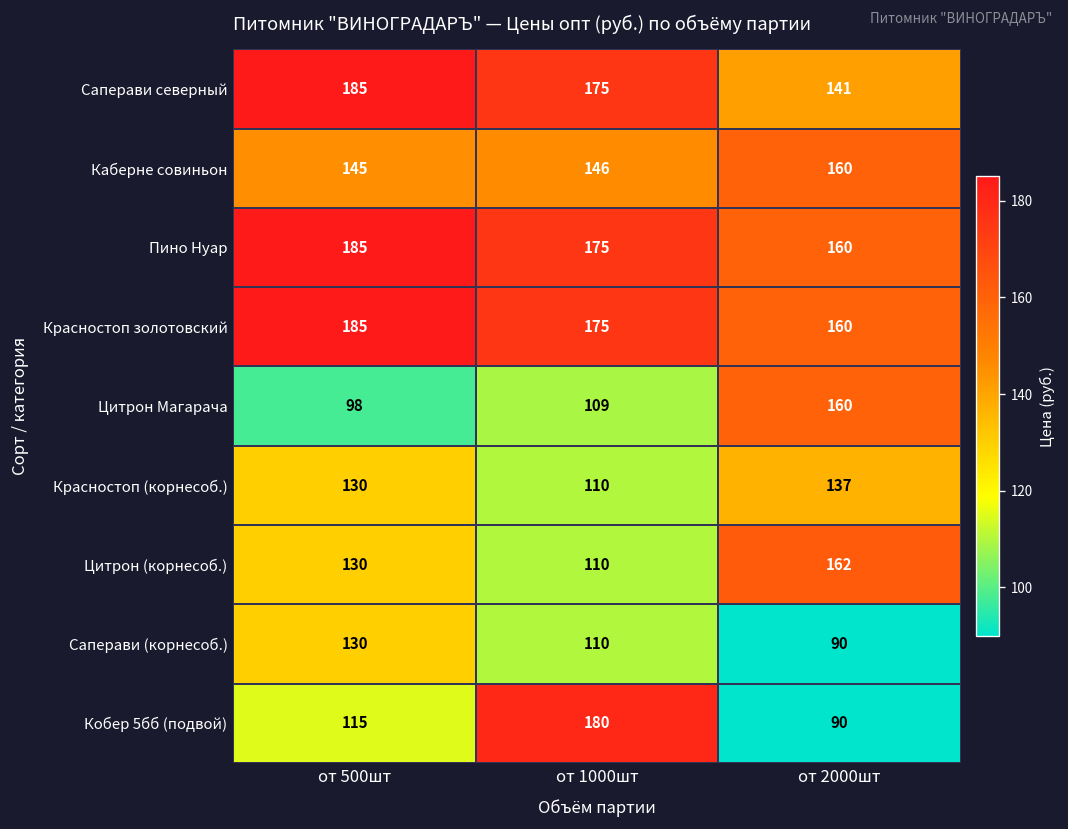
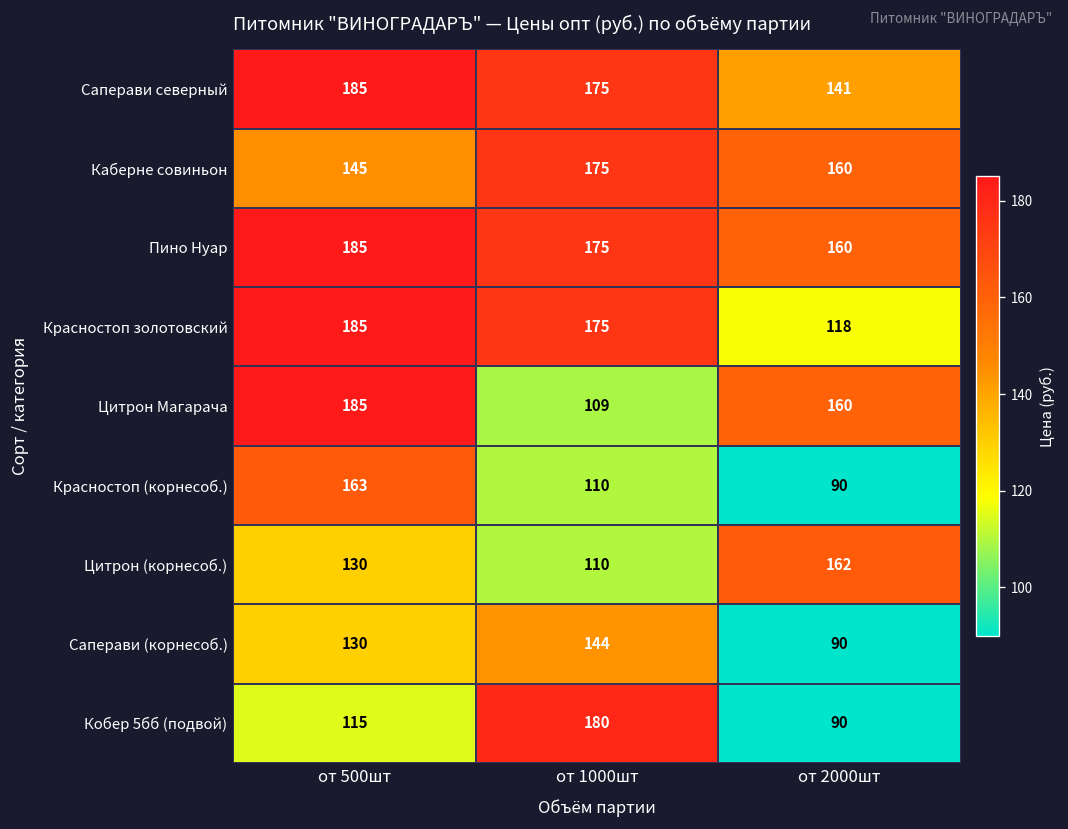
  {
    "Саперави северный": {
      "от 500шт": 185,
      "от 1000шт": 175,
      "от 2000шт": 141
    },
    "Каберне совиньон": {
      "от 500шт": 145,
-     "от 1000шт": 146,
+     "от 1000шт": 175,
      "от 2000шт": 160
    },
    "Пино Нуар": {
      "от 500шт": 185,
      "от 1000шт": 175,
      "от 2000шт": 160
    },
    "Красностоп золотовский": {
      "от 500шт": 185,
      "от 1000шт": 175,
-     "от 2000шт": 160
+     "от 2000шт": 118
    },
    "Цитрон Магарача": {
-     "от 500шт": 98,
+     "от 500шт": 185,
      "от 1000шт": 109,
      "от 2000шт": 160
    },
    "Красностоп (корнесоб.)": {
-     "от 500шт": 130,
+     "от 500шт": 163,
      "от 1000шт": 110,
-     "от 2000шт": 137
+     "от 2000шт": 90
    },
    "Цитрон (корнесоб.)": {
      "от 500шт": 130,
      "от 1000шт": 110,
      "от 2000шт": 162
    },
    "Саперави (корнесоб.)": {
      "от 500шт": 130,
-     "от 1000шт": 110,
+     "от 1000шт": 144,
      "от 2000шт": 90
    },
    "Кобер 5бб (подвой)": {
      "от 500шт": 115,
      "от 1000шт": 180,
      "от 2000шт": 90
    }
  }
